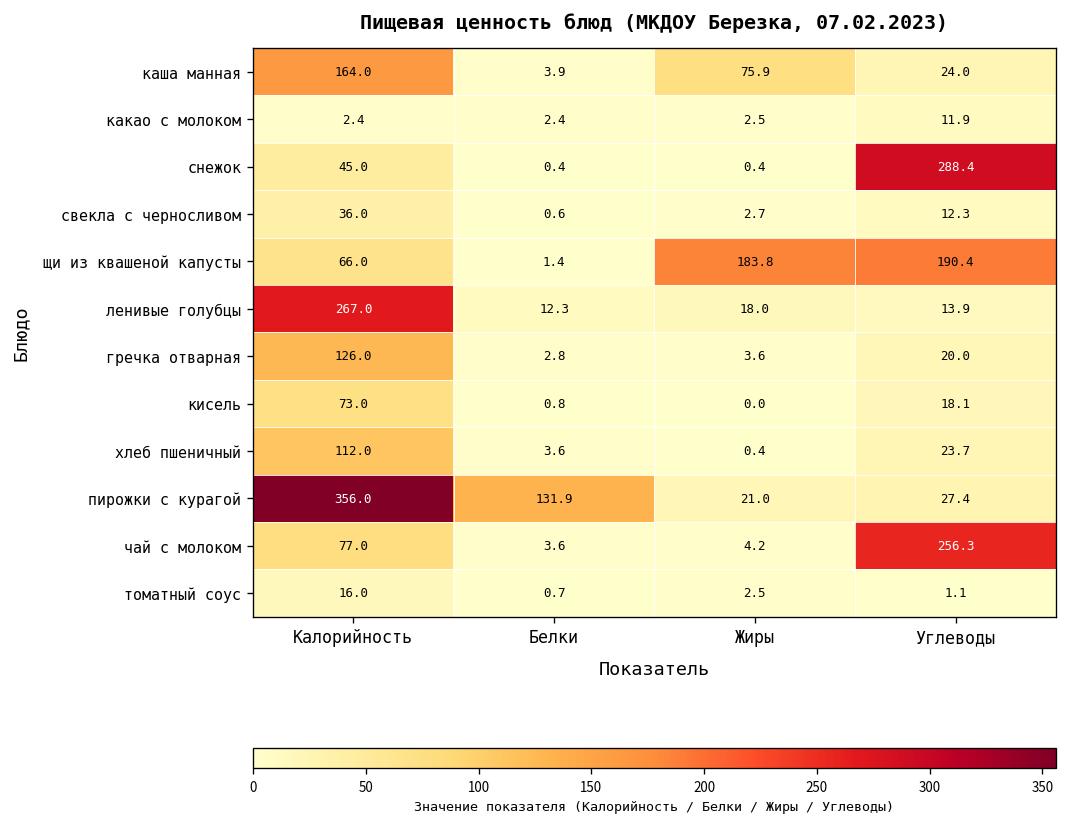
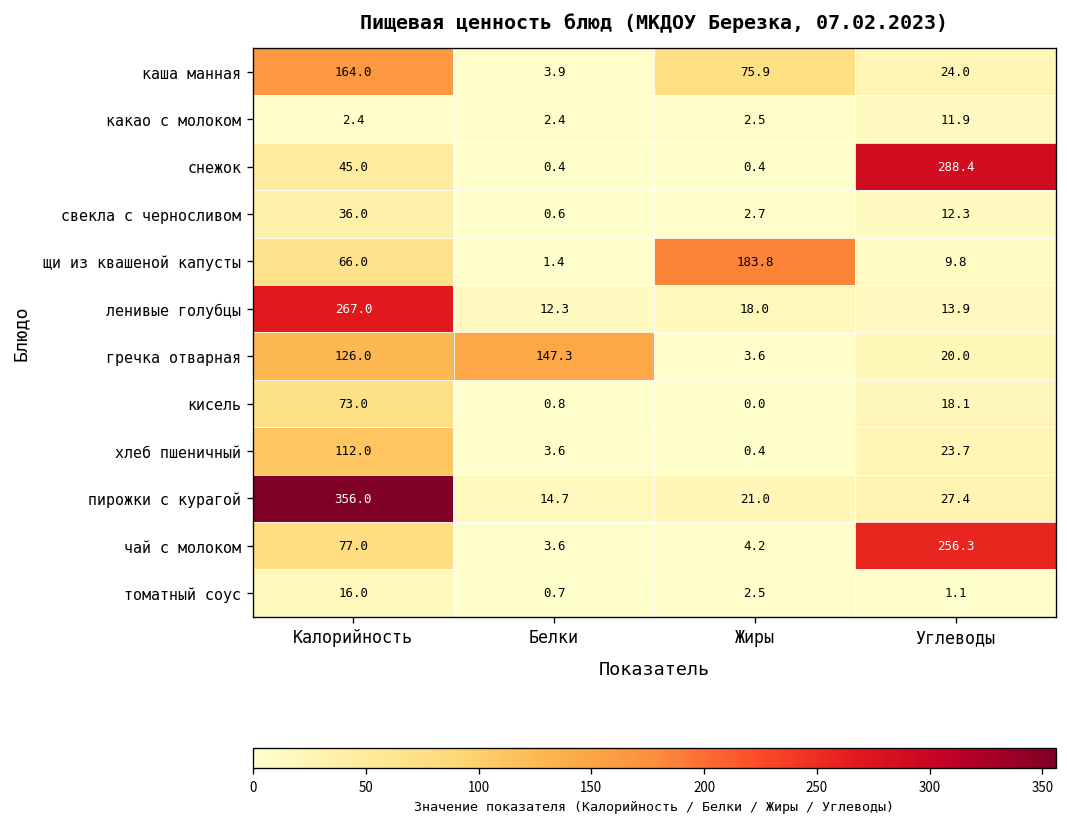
  {
    "каша манная": {
      "Калорийность": 164.0,
      "Белки": 3.9,
      "Жиры": 75.9,
      "Углеводы": 24.0
    },
    "какао с молоком": {
      "Калорийность": 2.4,
      "Белки": 2.4,
      "Жиры": 2.5,
      "Углеводы": 11.9
    },
    "снежок": {
      "Калорийность": 45.0,
      "Белки": 0.4,
      "Жиры": 0.4,
      "Углеводы": 288.4
    },
    "свекла с черносливом": {
      "Калорийность": 36.0,
      "Белки": 0.6,
      "Жиры": 2.7,
      "Углеводы": 12.3
    },
    "щи из квашеной капусты": {
      "Калорийность": 66.0,
      "Белки": 1.4,
      "Жиры": 183.8,
-     "Углеводы": 190.4
+     "Углеводы": 9.8
    },
    "ленивые голубцы": {
      "Калорийность": 267.0,
      "Белки": 12.3,
      "Жиры": 18.0,
      "Углеводы": 13.9
    },
    "гречка отварная": {
      "Калорийность": 126.0,
-     "Белки": 2.8,
+     "Белки": 147.3,
      "Жиры": 3.6,
      "Углеводы": 20.0
    },
    "кисель": {
      "Калорийность": 73.0,
      "Белки": 0.8,
      "Жиры": 0.0,
      "Углеводы": 18.1
    },
    "хлеб пшеничный": {
      "Калорийность": 112.0,
      "Белки": 3.6,
      "Жиры": 0.4,
      "Углеводы": 23.7
    },
    "пирожки с курагой": {
      "Калорийность": 356.0,
-     "Белки": 131.9,
+     "Белки": 14.7,
      "Жиры": 21.0,
      "Углеводы": 27.4
    },
    "чай с молоком": {
      "Калорийность": 77.0,
      "Белки": 3.6,
      "Жиры": 4.2,
      "Углеводы": 256.3
    },
    "томатный соус": {
      "Калорийность": 16.0,
      "Белки": 0.7,
      "Жиры": 2.5,
      "Углеводы": 1.1
    }
  }
